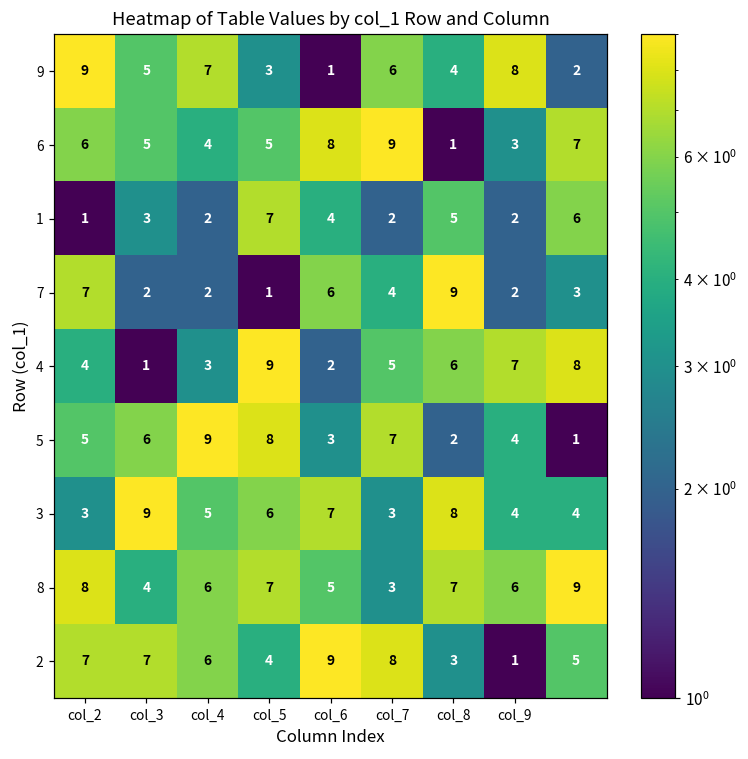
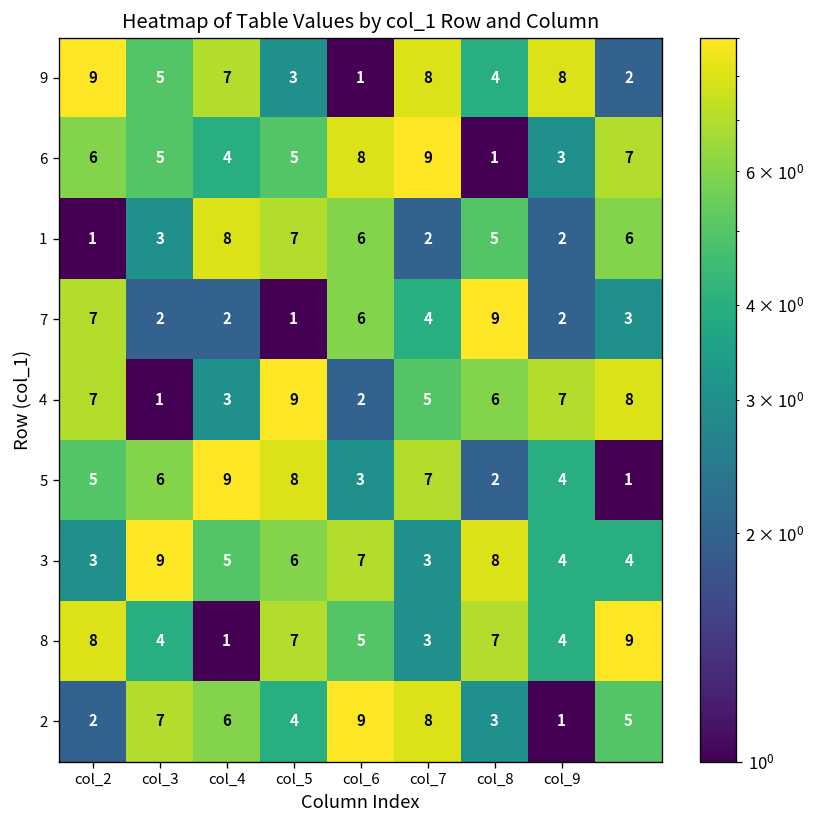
  {
    "9": {
      "col_2": 9,
      "col_3": 5,
      "col_4": 7,
      "col_5": 3,
      "col_6": 1,
-     "col_7": 6,
+     "col_7": 8,
      "col_8": 4,
      "col_9": 8
    },
    "6": {
      "col_2": 6,
      "col_3": 5,
      "col_4": 4,
      "col_5": 5,
      "col_6": 8,
      "col_7": 9,
      "col_8": 1,
      "col_9": 3
    },
    "1": {
      "col_2": 1,
      "col_3": 3,
-     "col_4": 2,
+     "col_4": 8,
      "col_5": 7,
-     "col_6": 4,
+     "col_6": 6,
      "col_7": 2,
      "col_8": 5,
      "col_9": 2
    },
    "7": {
      "col_2": 7,
      "col_3": 2,
      "col_4": 2,
      "col_5": 1,
      "col_6": 6,
      "col_7": 4,
      "col_8": 9,
      "col_9": 2
    },
    "4": {
-     "col_2": 4,
+     "col_2": 7,
      "col_3": 1,
      "col_4": 3,
      "col_5": 9,
      "col_6": 2,
      "col_7": 5,
      "col_8": 6,
      "col_9": 7
    },
    "5": {
      "col_2": 5,
      "col_3": 6,
      "col_4": 9,
      "col_5": 8,
      "col_6": 3,
      "col_7": 7,
      "col_8": 2,
      "col_9": 4
    },
    "3": {
      "col_2": 3,
      "col_3": 9,
      "col_4": 5,
      "col_5": 6,
      "col_6": 7,
      "col_7": 3,
      "col_8": 8,
      "col_9": 4
    },
    "8": {
      "col_2": 8,
      "col_3": 4,
-     "col_4": 6,
+     "col_4": 1,
      "col_5": 7,
      "col_6": 5,
      "col_7": 3,
      "col_8": 7,
-     "col_9": 6
+     "col_9": 4
    },
    "2": {
-     "col_2": 7,
+     "col_2": 2,
      "col_3": 7,
      "col_4": 6,
      "col_5": 4,
      "col_6": 9,
      "col_7": 8,
      "col_8": 3,
      "col_9": 1
    }
  }
